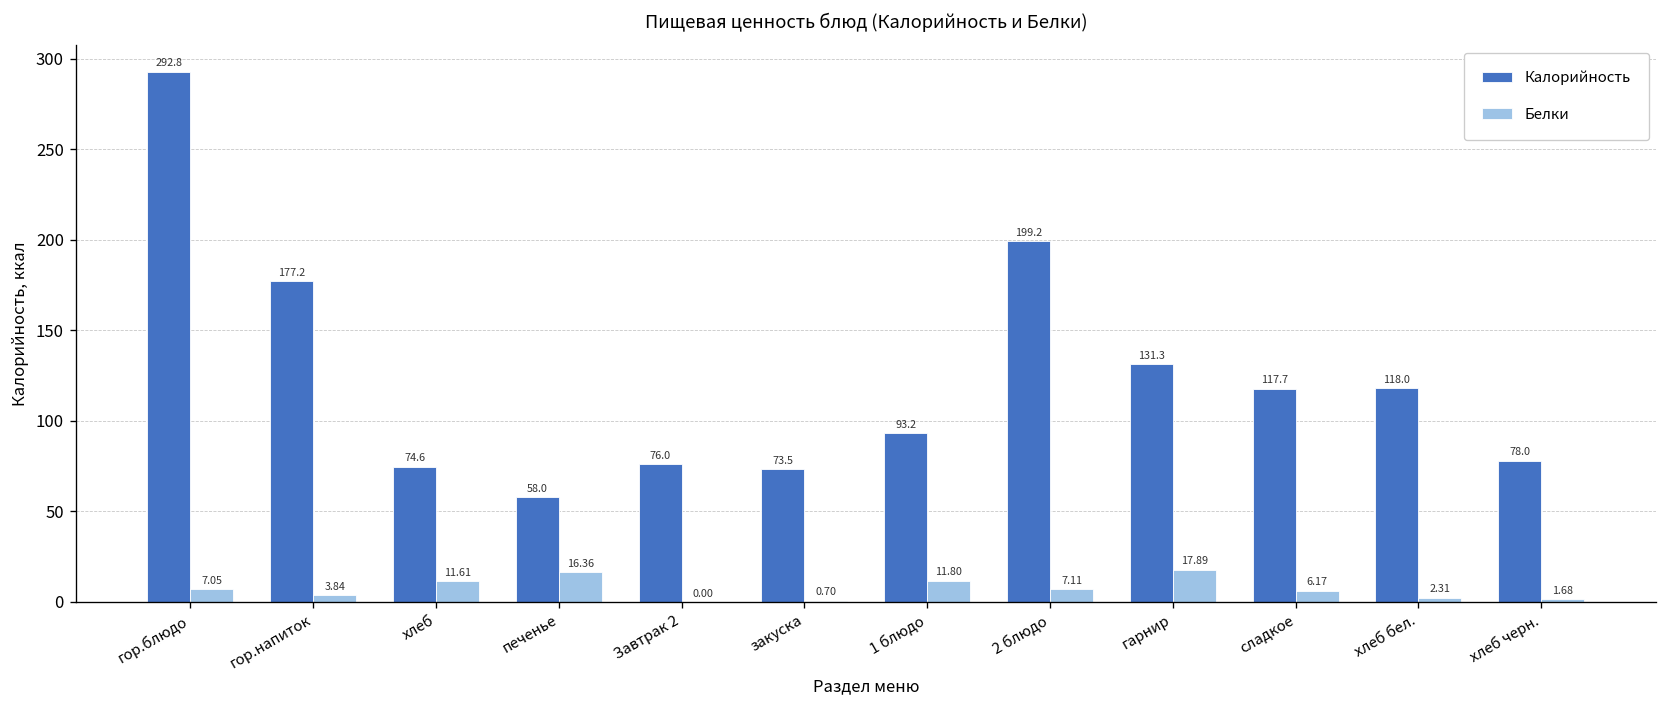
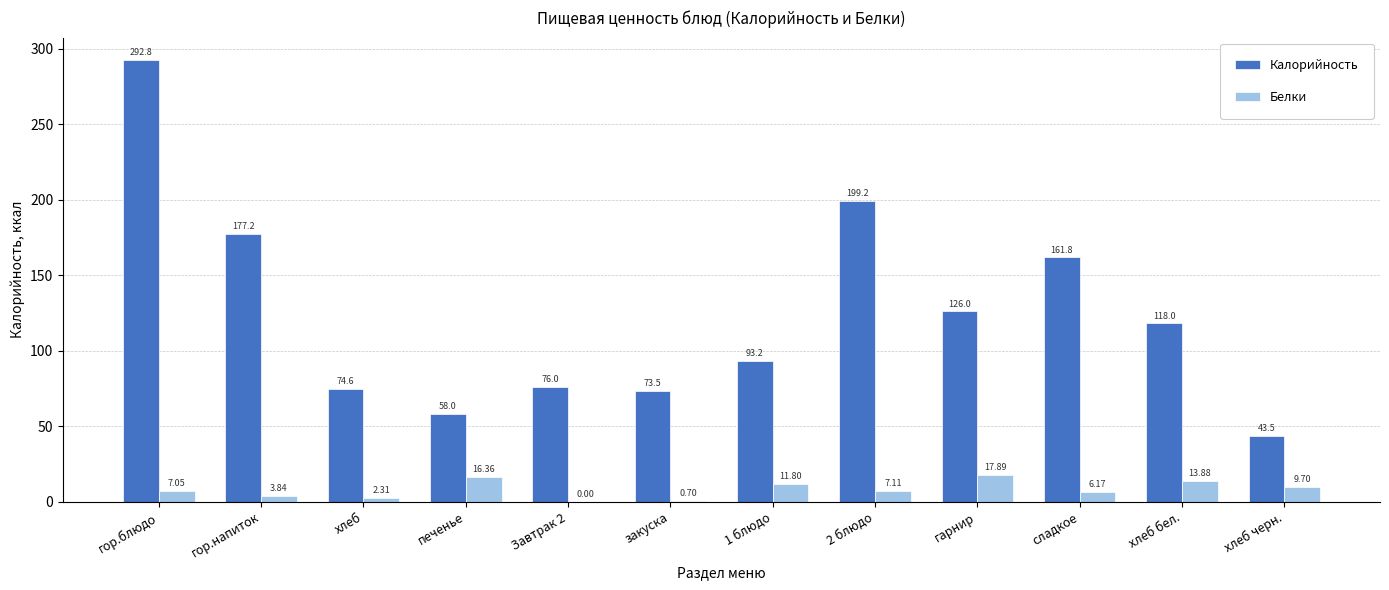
  {
    "Калорийность": {
      "гор.блюдо": 292.8,
      "гор.напиток": 177.2,
      "хлеб": 74.6,
      "печенье": 58.0,
      "Завтрак 2": 76.0,
      "закуска": 73.5,
      "1 блюдо": 93.2,
      "2 блюдо": 199.2,
-     "гарнир": 131.3,
-     "сладкое": 117.7,
+     "гарнир": 126.0,
+     "сладкое": 161.8,
      "хлеб бел.": 118.0,
-     "хлеб черн.": 78.0
+     "хлеб черн.": 43.5
    },
    "Белки": {
      "гор.блюдо": 7.05,
      "гор.напиток": 3.84,
-     "хлеб": 11.61,
+     "хлеб": 2.31,
      "печенье": 16.36,
      "Завтрак 2": 0.00,
      "закуска": 0.70,
      "1 блюдо": 11.80,
      "2 блюдо": 7.11,
      "гарнир": 17.89,
      "сладкое": 6.17,
-     "хлеб бел.": 2.31,
-     "хлеб черн.": 1.68
+     "хлеб бел.": 13.88,
+     "хлеб черн.": 9.70
    }
  }
